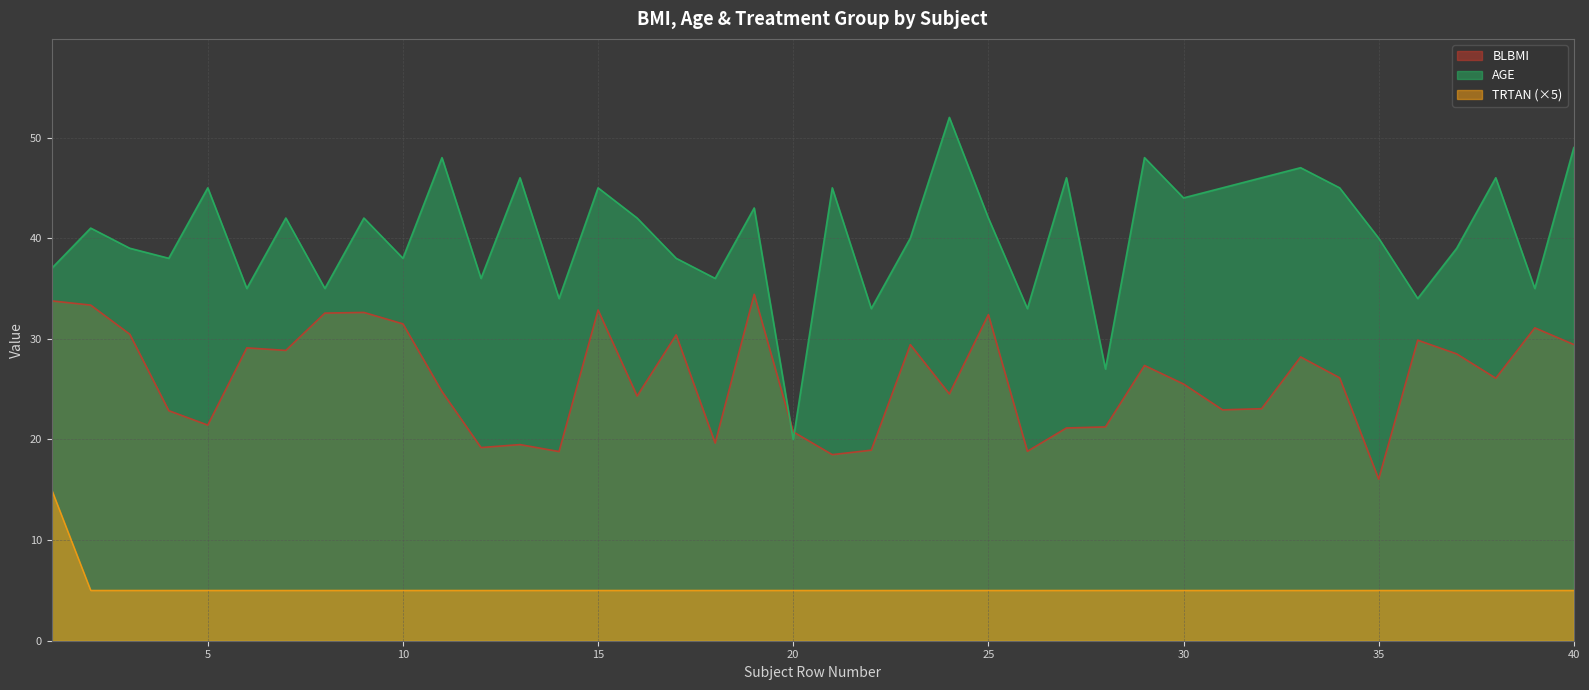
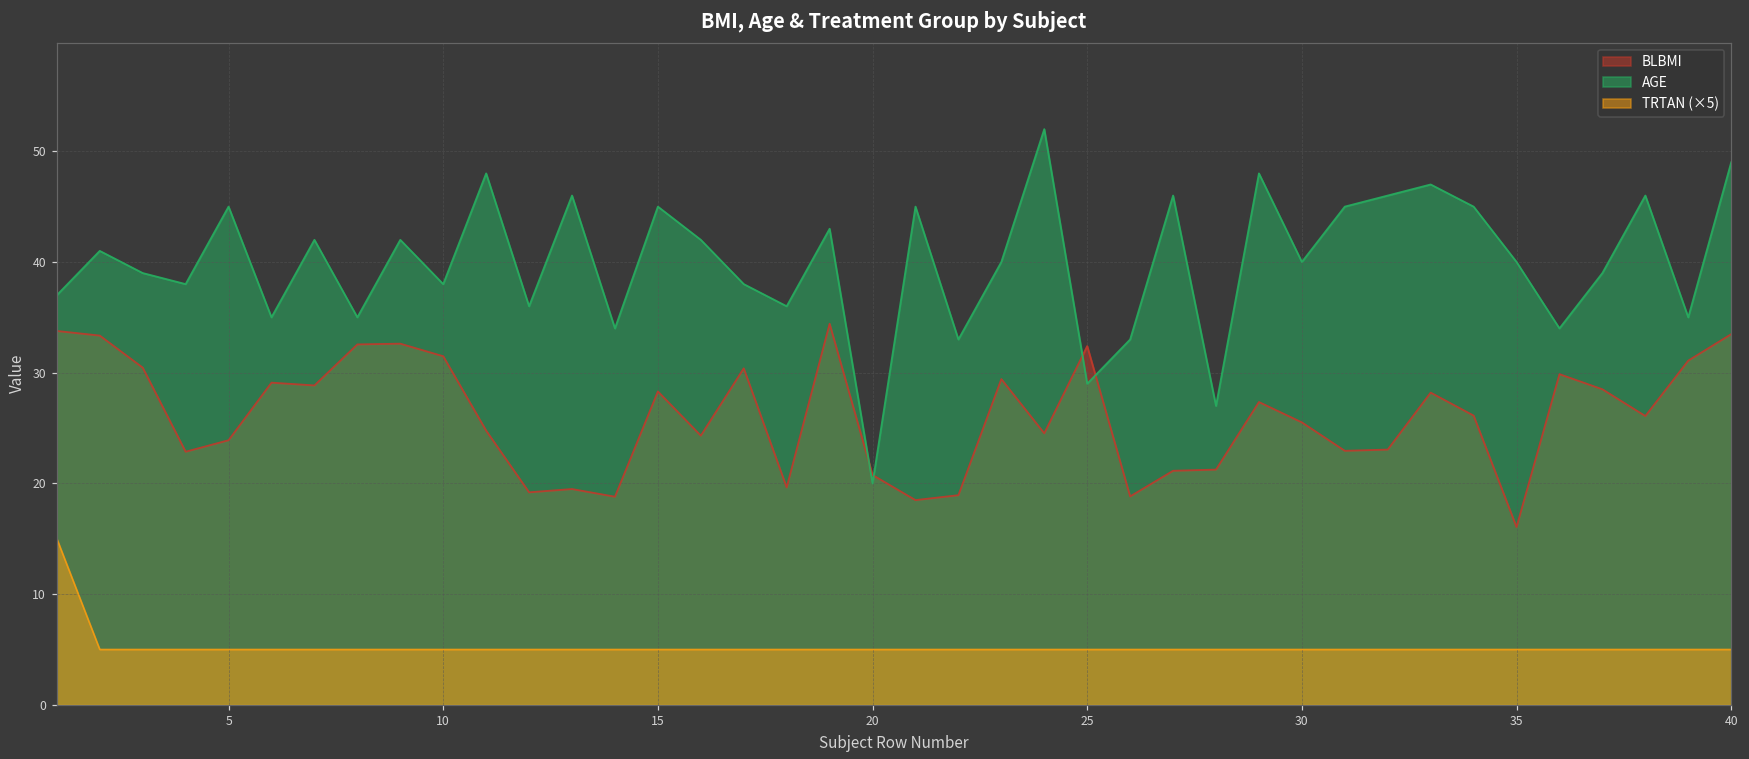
  {
    "BLBMI": {
-     "5": 21.4,
+     "5": 23.9,
      "10": 31.5,
-     "15": 32.9,
+     "15": 28.3,
      "20": 20.8,
      "25": 32.4,
      "30": 25.5,
      "35": 16.1,
-     "40": 29.4
+     "40": 33.5
    },
    "AGE": {
      "5": 45,
      "10": 38,
      "15": 45,
      "20": 20,
-     "25": 42,
-     "30": 44,
+     "25": 29,
+     "30": 40,
      "35": 40,
      "40": 49
    },
    "TRTAN (×5)": {
      "5": 5.0,
      "10": 5.0,
      "15": 5.0,
      "20": 5.0,
      "25": 5.0,
      "30": 5.0,
      "35": 5.0,
      "40": 5.0
    }
  }
